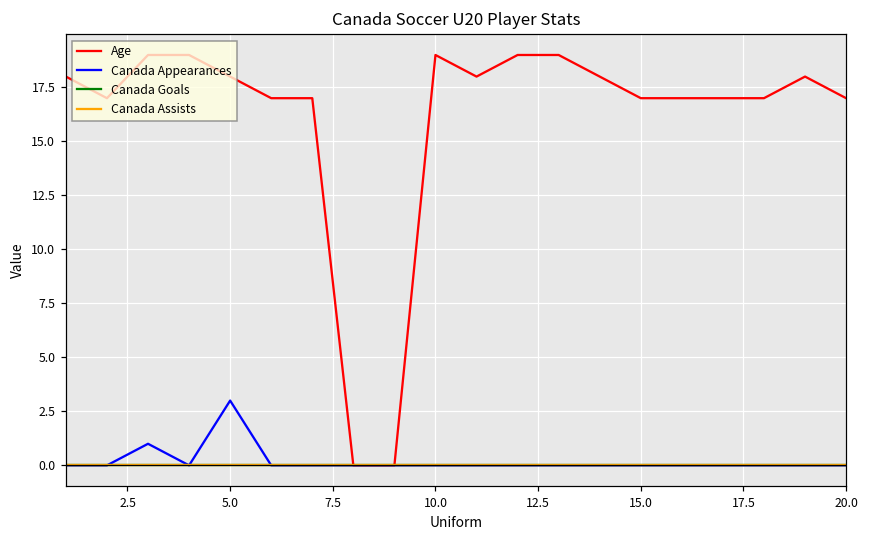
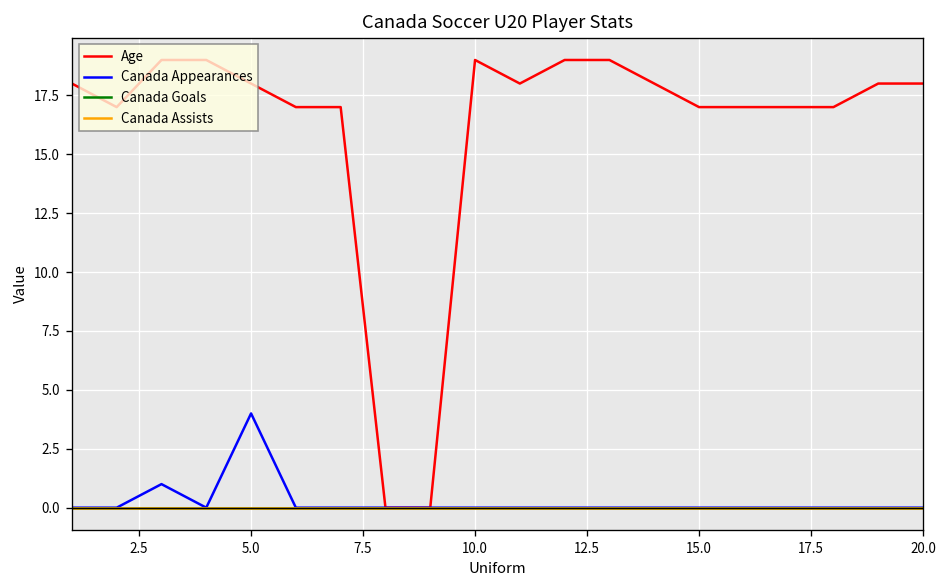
  {
    "Age": {
      "10.0": 19,
      "15.0": 17,
-     "20.0": 17
+     "20.0": 18
    },
    "Canada Appearances": {
-     "5.0": 3
+     "5.0": 4
    },
    "Canada Assists": {
      "5.0": 0
    }
  }
